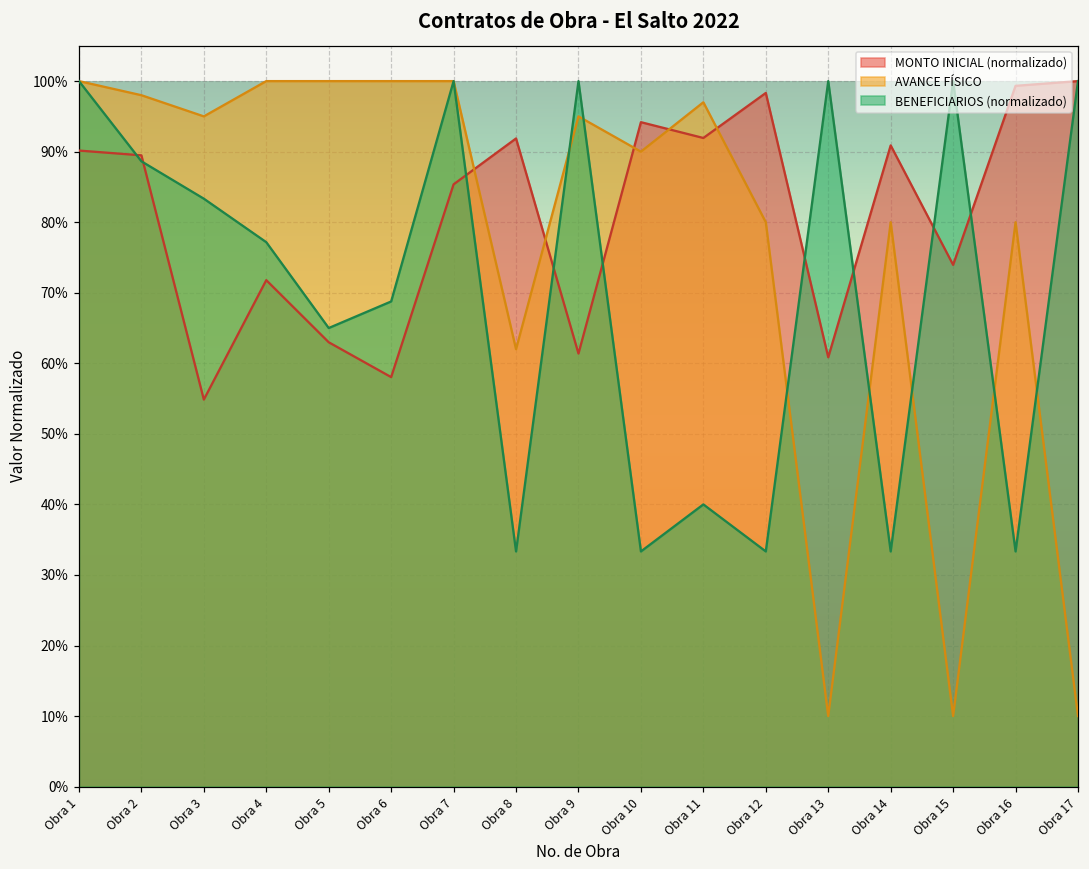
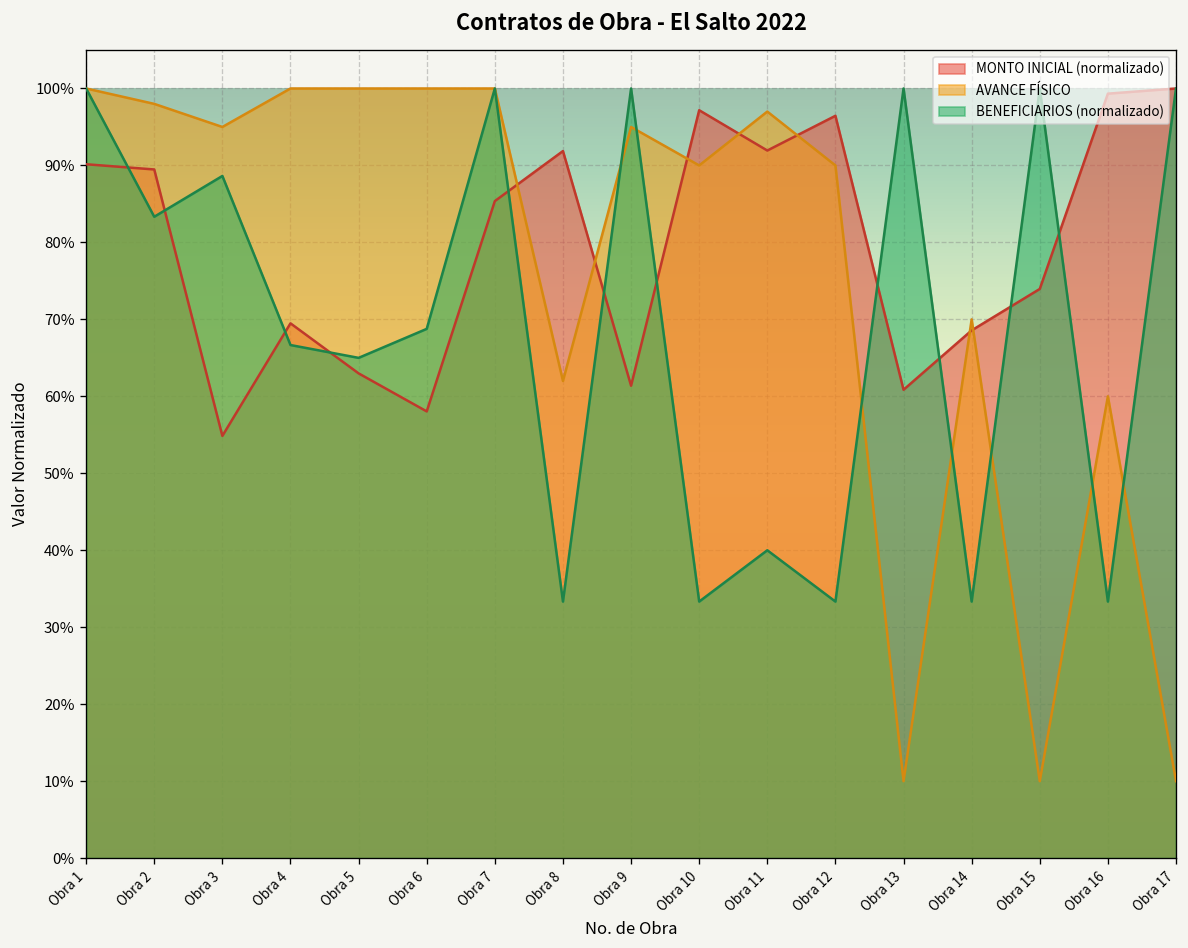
  {
    "MONTO INICIAL (normalizado)": {
      "Obra 1": "90%",
      "Obra 2": "89%",
      "Obra 3": "55%",
-     "Obra 4": "72%",
+     "Obra 4": "69%",
      "Obra 5": "63%",
      "Obra 6": "58%",
      "Obra 7": "85%",
      "Obra 8": "92%",
      "Obra 9": "61%",
-     "Obra 10": "94%",
+     "Obra 10": "97%",
      "Obra 11": "92%",
-     "Obra 12": "98%",
+     "Obra 12": "96%",
      "Obra 13": "61%",
-     "Obra 14": "91%",
+     "Obra 14": "69%",
      "Obra 15": "74%"
    },
    "AVANCE FÍSICO": {
      "Obra 2": "98%",
      "Obra 3": "95%",
      "Obra 4": "100%",
      "Obra 5": "100%",
      "Obra 6": "100%",
      "Obra 8": "62%",
      "Obra 9": "95%",
      "Obra 10": "90%",
      "Obra 11": "97%",
-     "Obra 12": "80%",
+     "Obra 12": "90%",
      "Obra 13": "10%",
-     "Obra 14": "80%",
+     "Obra 14": "70%",
      "Obra 15": "10%",
-     "Obra 16": "80%",
+     "Obra 16": "60%",
      "Obra 17": "10%"
    },
    "BENEFICIARIOS (normalizado)": {
-     "Obra 2": "89%",
-     "Obra 3": "83%",
-     "Obra 4": "77%",
+     "Obra 2": "83%",
+     "Obra 3": "89%",
+     "Obra 4": "67%",
      "Obra 5": "65%",
      "Obra 6": "69%",
      "Obra 8": "33%",
      "Obra 9": "100%",
      "Obra 10": "33%",
      "Obra 11": "40%",
      "Obra 12": "33%",
      "Obra 13": "100%",
      "Obra 14": "33%",
      "Obra 16": "33%"
    }
  }
